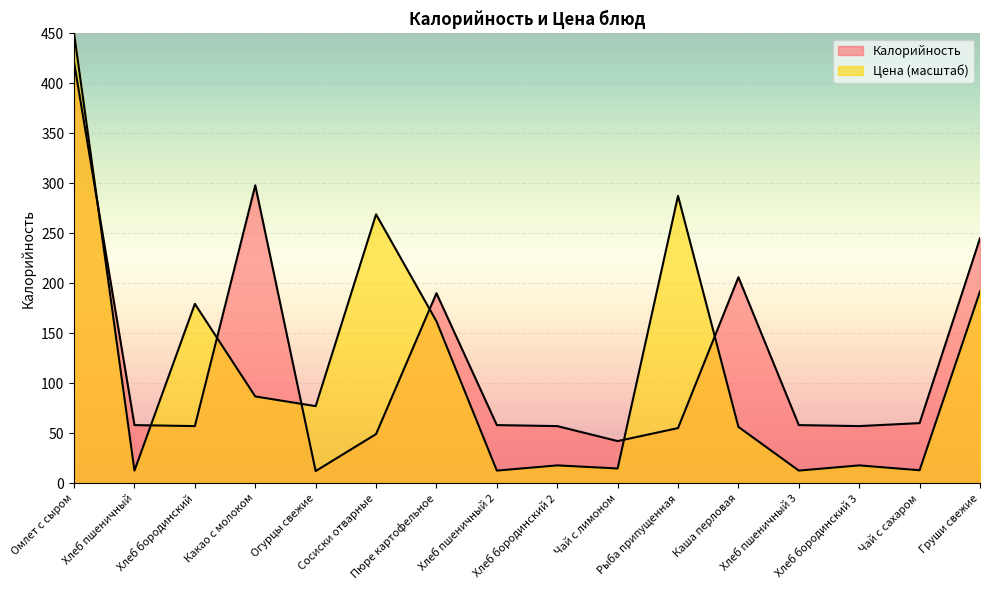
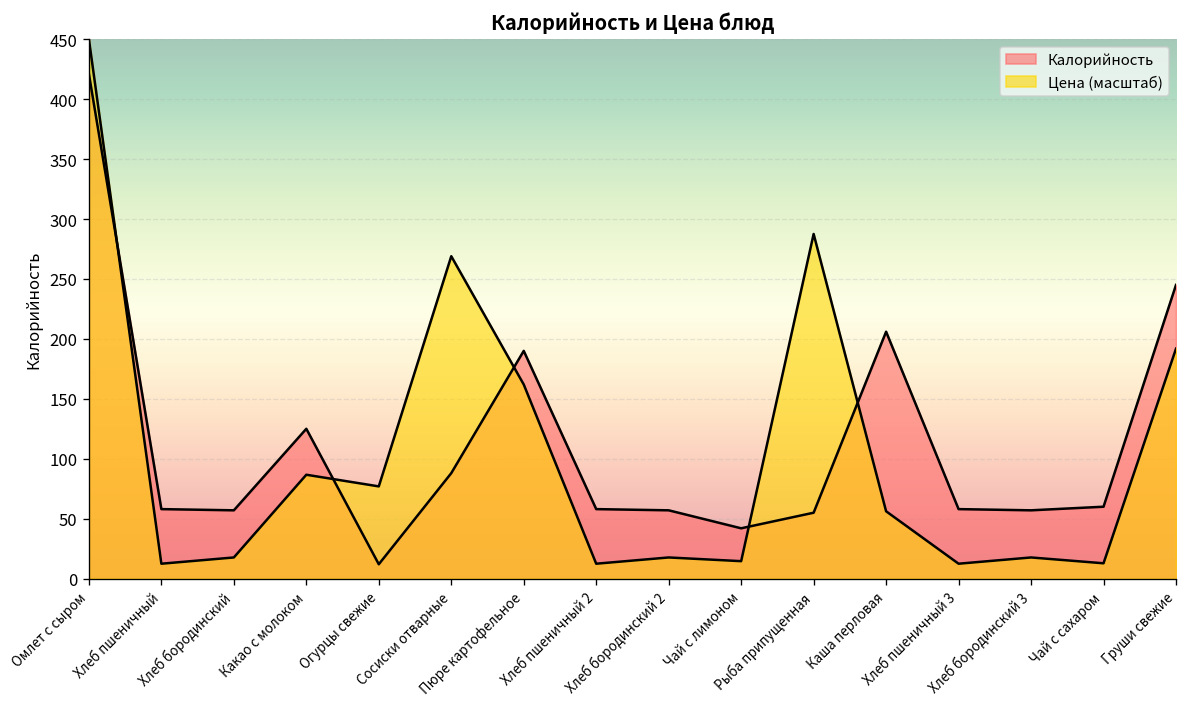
  {
    "Калорийность": {
      "Омлет с сыром": 420,
      "Хлеб пшеничный": 60,
      "Хлеб бородинский": 60,
-     "Какао с молоком": 300,
+     "Какао с молоком": 130,
      "Огурцы свежие": 10,
-     "Сосиски отварные": 50,
+     "Сосиски отварные": 90,
      "Пюре картофельное": 190,
      "Хлеб пшеничный 2": 60,
      "Хлеб бородинский 2": 60,
      "Чай с лимоном": 40,
      "Рыба припущенная": 60,
      "Каша перловая": 210,
      "Хлеб пшеничный 3": 60,
      "Хлеб бородинский 3": 60,
      "Чай с сахаром": 60,
      "Груши свежие": 250
    },
    "Цена (масштаб)": {
      "Омлет с сыром": 450,
      "Хлеб пшеничный": 10,
-     "Хлеб бородинский": 180,
+     "Хлеб бородинский": 20,
      "Какао с молоком": 90,
      "Огурцы свежие": 80,
      "Сосиски отварные": 270,
      "Пюре картофельное": 160,
      "Хлеб пшеничный 2": 10,
      "Хлеб бородинский 2": 20,
      "Чай с лимоном": 10,
      "Рыба припущенная": 290,
      "Каша перловая": 60,
      "Хлеб пшеничный 3": 10,
      "Хлеб бородинский 3": 20,
      "Чай с сахаром": 10,
      "Груши свежие": 190
    }
  }
